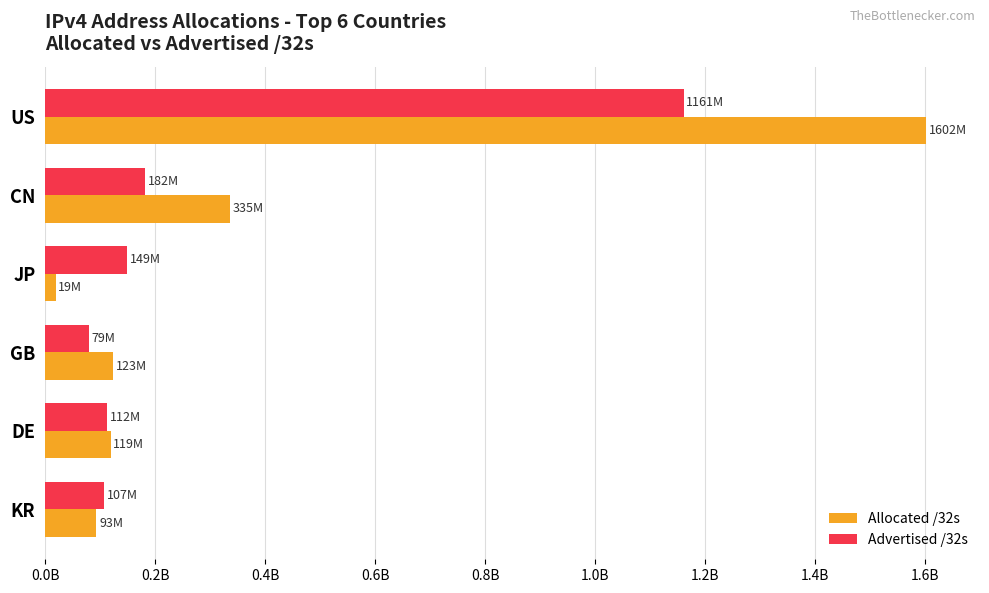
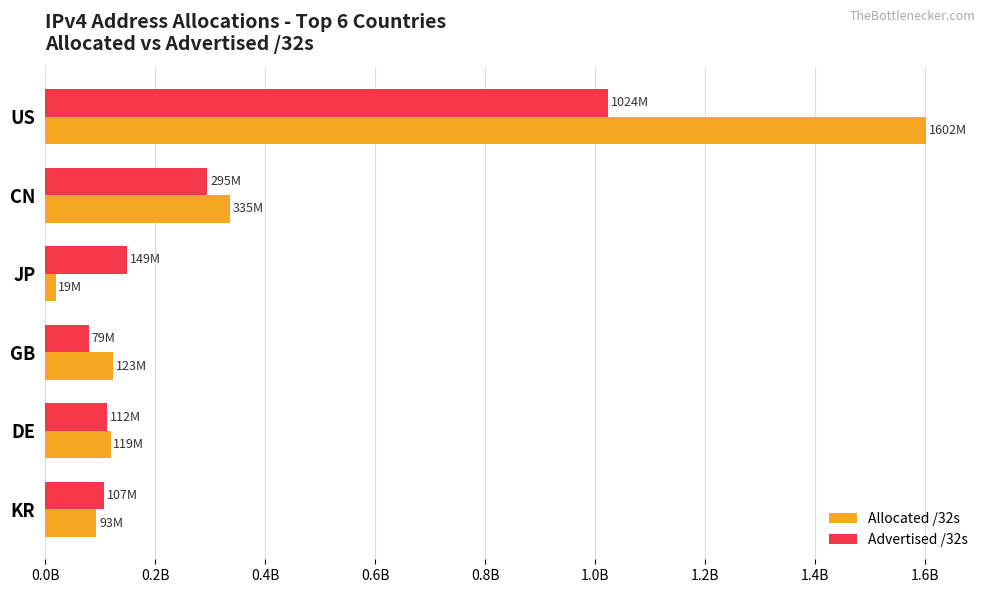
  {
    "Allocated /32s": {
      "US": "1602M",
      "CN": "335M",
      "JP": "19M",
      "GB": "123M",
      "DE": "119M",
      "KR": "93M"
    },
    "Advertised /32s": {
-     "US": "1161M",
-     "CN": "182M",
+     "US": "1024M",
+     "CN": "295M",
      "JP": "149M",
      "GB": "79M",
      "DE": "112M",
      "KR": "107M"
    }
  }
